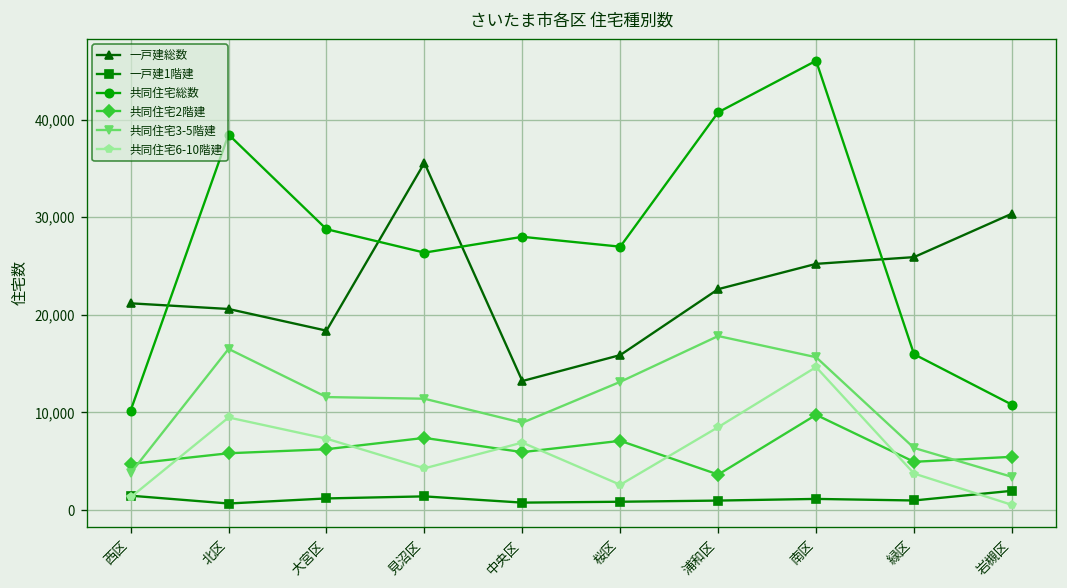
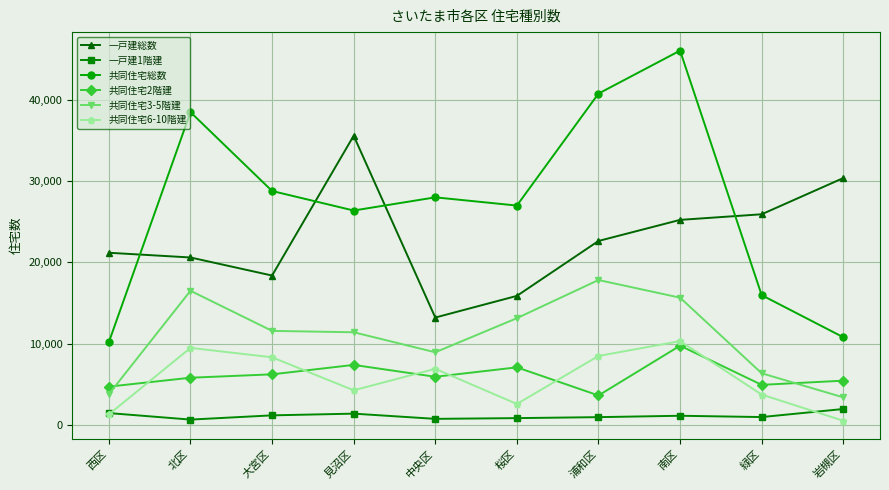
  {
    "共同住宅2階建": {
      "西区": "5,000",
      "北区": "6,000",
      "大宮区": "6,000",
      "見沼区": "7,000",
      "中央区": "6,000",
      "桜区": "7,000",
      "浦和区": "4,000",
      "南区": "10,000",
      "緑区": "5,000",
      "岩槻区": "5,000"
    },
    "共同住宅3-5階建": {
      "西区": "4,000",
      "北区": "17,000",
      "大宮区": "12,000",
      "見沼区": "11,000",
      "中央区": "9,000",
      "桜区": "13,000",
      "浦和区": "18,000",
      "南区": "16,000",
      "緑区": "6,000",
      "岩槻区": "3,000"
    },
    "共同住宅6-10階建": {
      "北区": "9,000",
-     "大宮区": "7,000",
+     "大宮区": "8,000",
      "見沼区": "4,000",
      "中央区": "7,000",
      "桜区": "3,000",
      "浦和区": "9,000",
-     "南区": "15,000",
+     "南区": "10,000",
      "緑区": "4,000",
      "岩槻区": "1,000"
    }
  }
